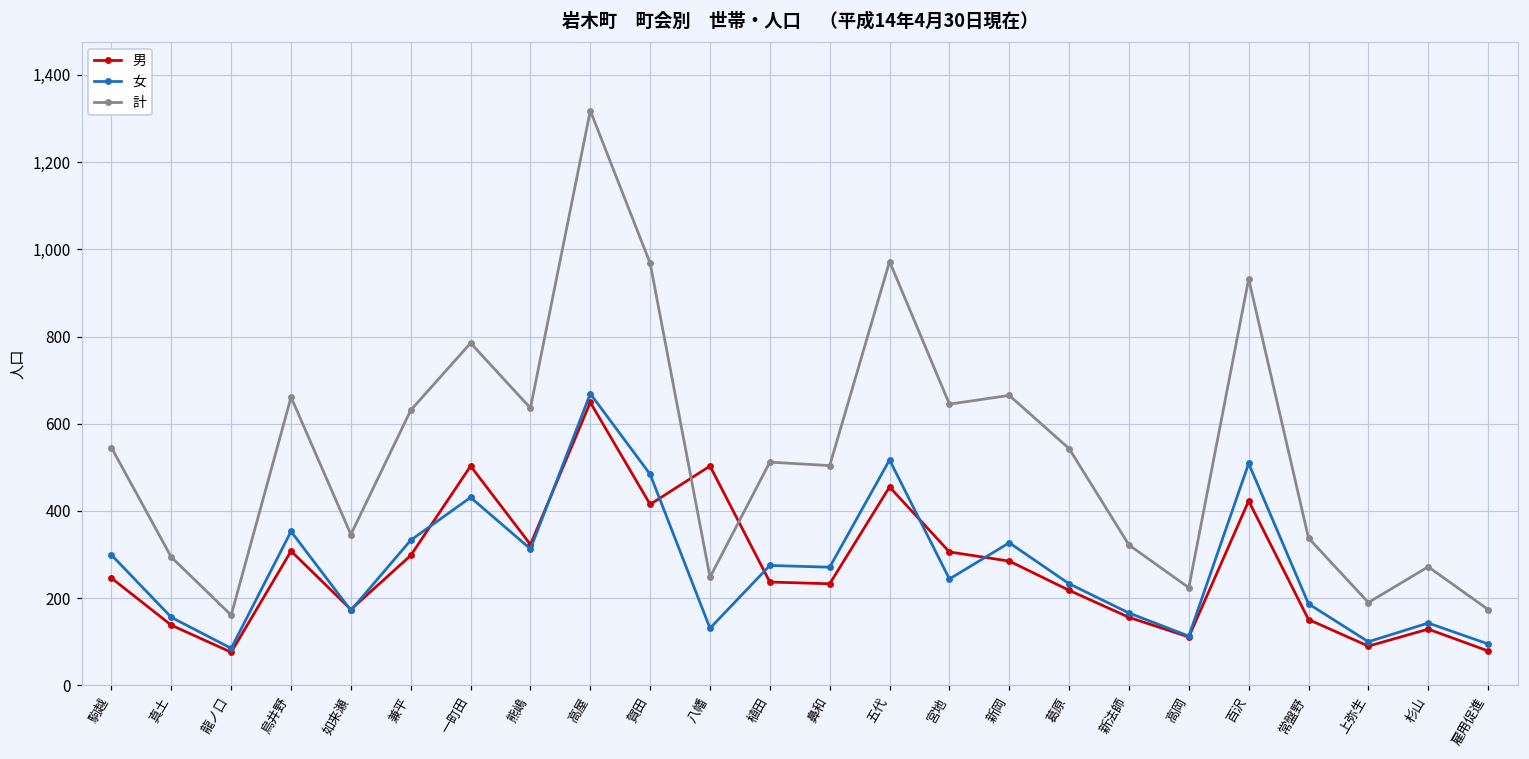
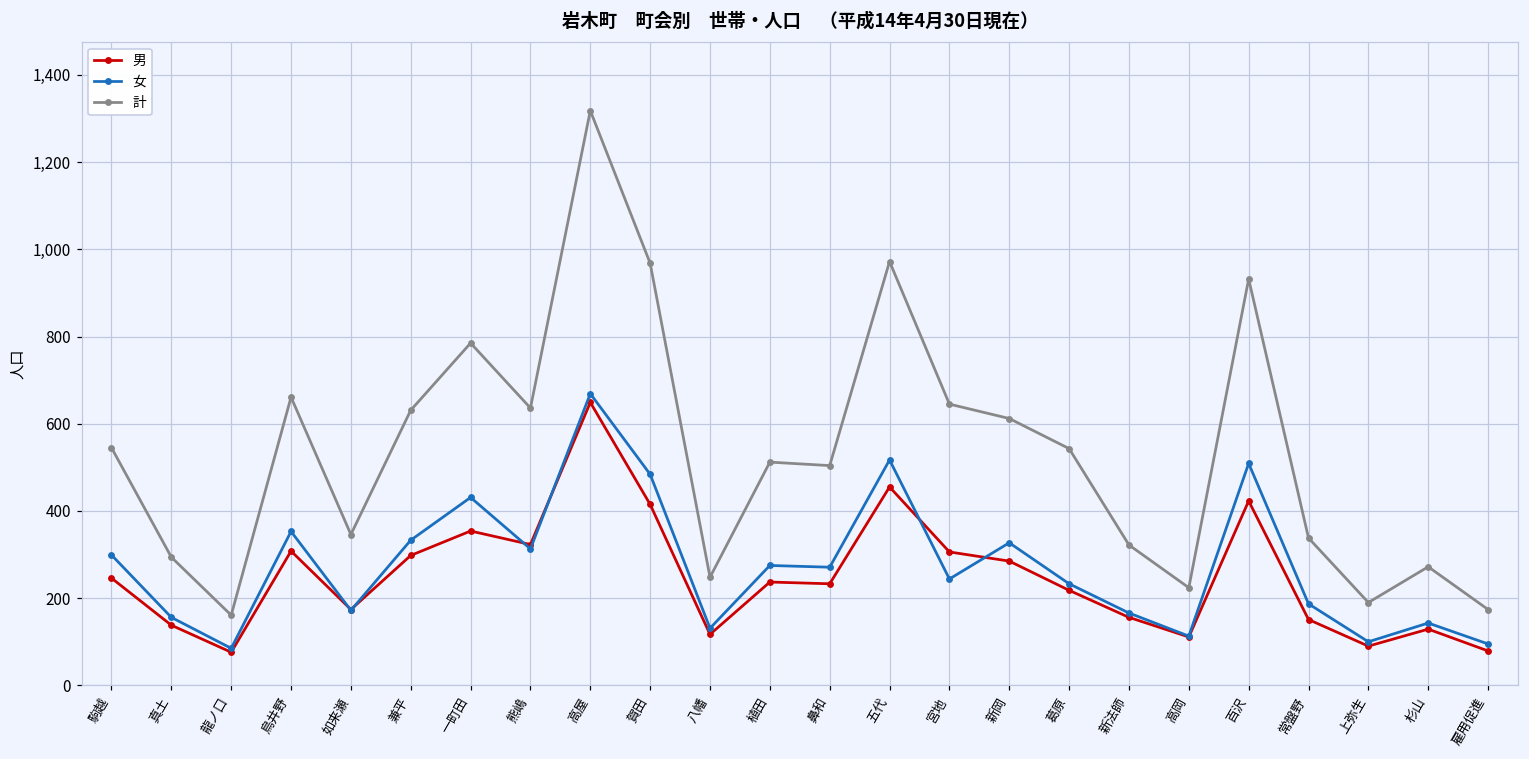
  {
    "男": {
      "駒越": "250",
      "真土": "140",
      "龍ノ口": "80",
      "鳥井野": "310",
      "兼平": "300",
-     "一町田": "500",
+     "一町田": "350",
      "熊嶋": "320",
      "高屋": "650",
      "賀田": "420",
-     "八幡": "500",
+     "八幡": "120",
      "植田": "240",
      "鼻和": "230",
      "五代": "460",
      "宮地": "310",
      "新岡": "290",
      "葛原": "220",
      "新法師": "160",
      "百沢": "420",
      "常盤野": "150",
      "上弥生": "90",
      "杉山": "130",
      "雇用促進": "80"
    },
    "女": {
      "駒越": "300",
      "真土": "160",
      "龍ノ口": "90",
      "鳥井野": "350",
      "兼平": "330",
      "一町田": "430",
      "熊嶋": "310",
      "高屋": "670",
      "賀田": "480",
      "八幡": "130",
      "植田": "280",
      "鼻和": "270",
      "五代": "520",
      "宮地": "240",
      "新岡": "330",
      "葛原": "230",
      "新法師": "170",
      "百沢": "510",
      "常盤野": "190",
      "上弥生": "100",
      "杉山": "140",
      "雇用促進": "100"
    },
    "計": {
      "駒越": "550",
      "真土": "290",
      "龍ノ口": "160",
      "鳥井野": "660",
      "如来瀬": "350",
      "兼平": "630",
      "一町田": "790",
      "熊嶋": "640",
      "高屋": "1,320",
      "賀田": "970",
      "八幡": "250",
      "植田": "510",
      "鼻和": "500",
      "五代": "970",
      "宮地": "650",
-     "新岡": "670",
+     "新岡": "610",
      "葛原": "540",
      "新法師": "320",
      "高岡": "220",
      "百沢": "930",
      "常盤野": "340",
      "上弥生": "190",
      "杉山": "270",
      "雇用促進": "170"
    }
  }
